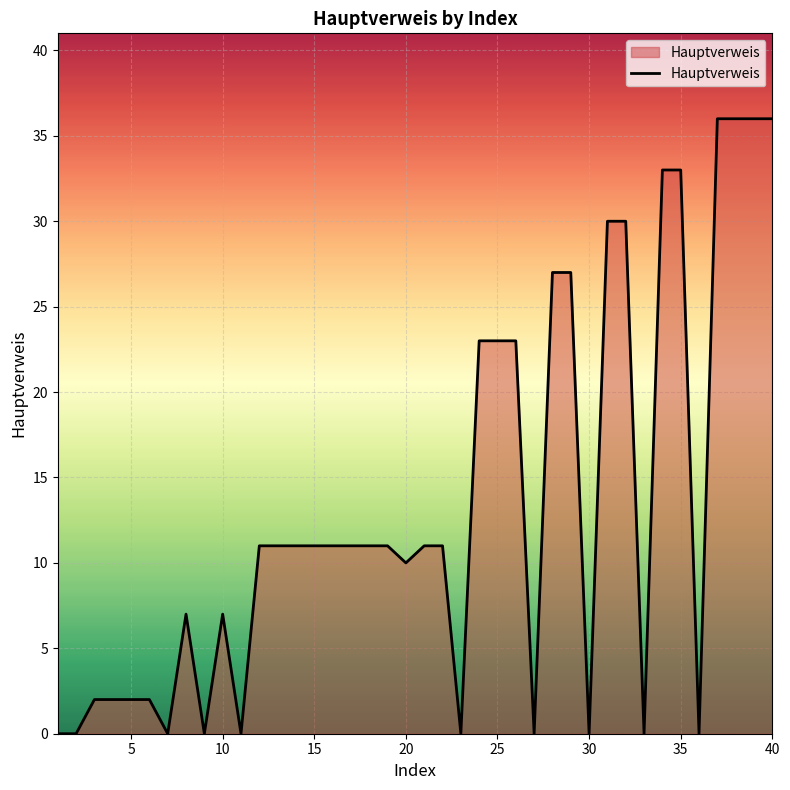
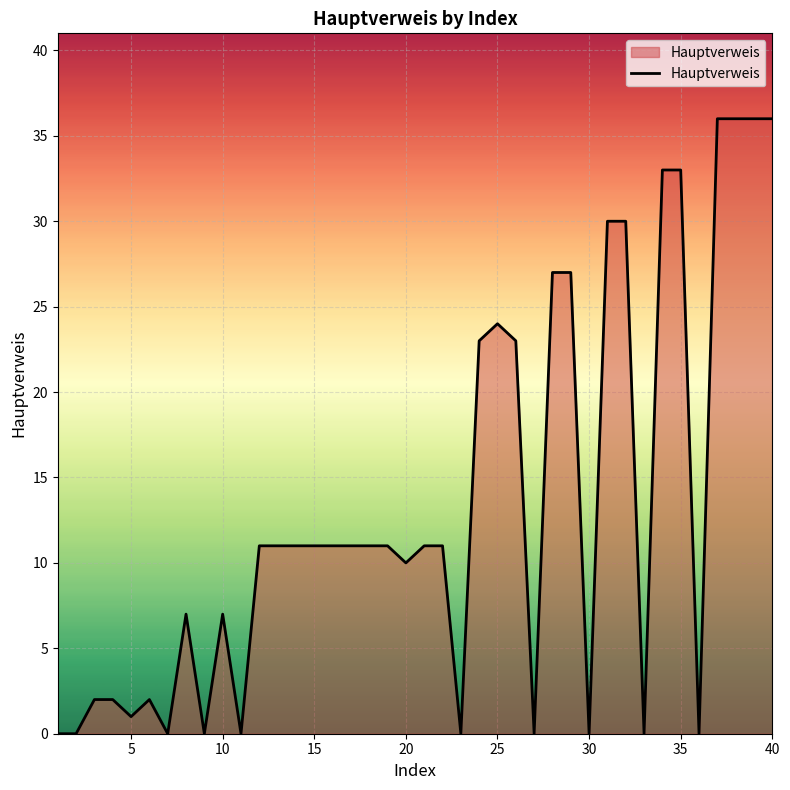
  {
-   "5": 2,
+   "5": 1,
    "10": 7,
    "15": 11,
    "20": 10,
-   "25": 23,
+   "25": 24,
    "30": 0,
    "35": 33,
    "40": 36
  }
